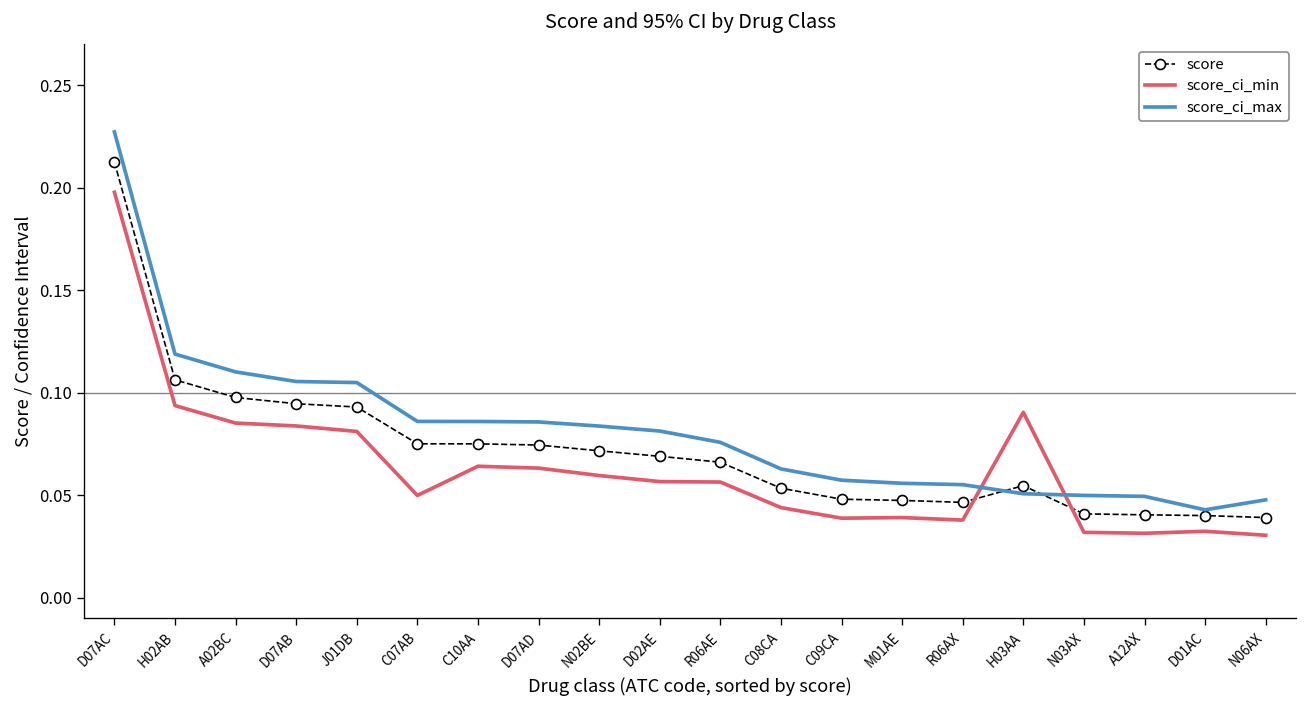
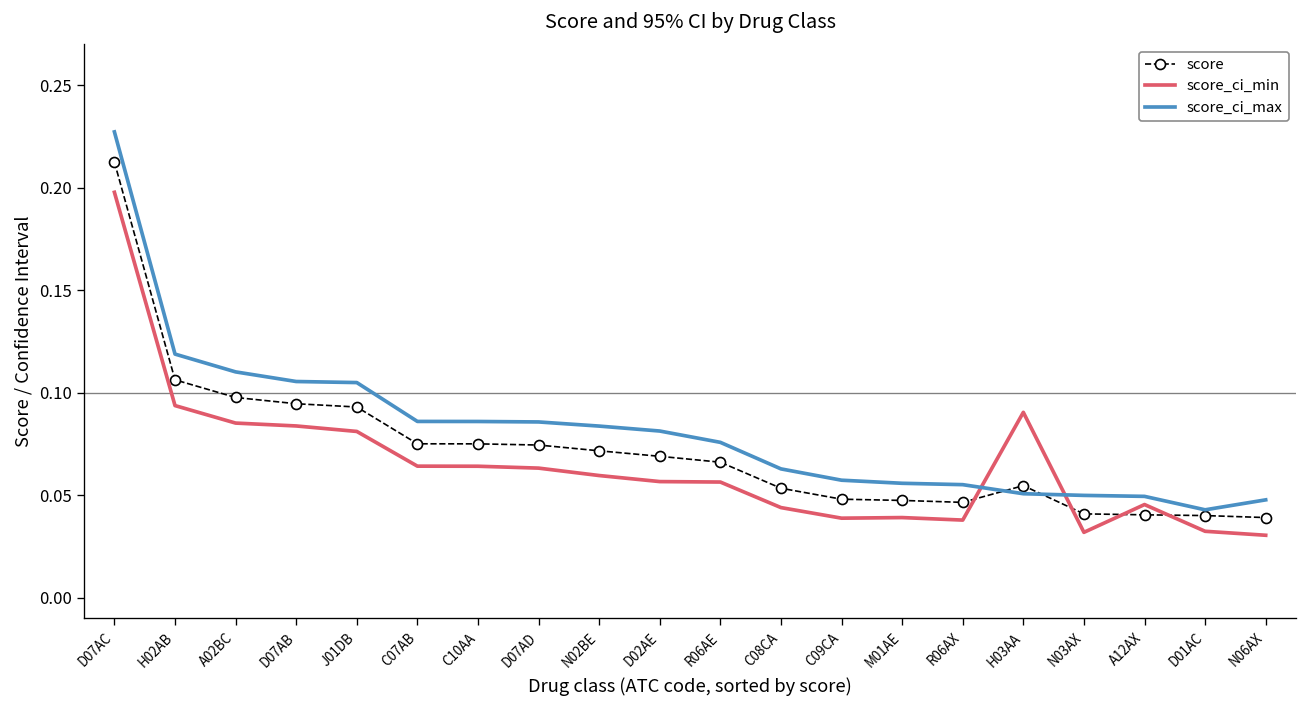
  {
    "score": {
      "D07AC": 0.213,
      "H02AB": 0.106,
      "A02BC": 0.098,
      "D07AB": 0.095,
      "J01DB": 0.093,
      "C07AB": 0.075,
      "C10AA": 0.075,
      "D07AD": 0.075,
      "N02BE": 0.072,
      "D02AE": 0.069,
      "R06AE": 0.066,
      "C08CA": 0.053,
      "C09CA": 0.048,
      "M01AE": 0.048,
      "R06AX": 0.047,
      "H03AA": 0.055,
      "N03AX": 0.041,
      "A12AX": 0.041,
      "D01AC": 0.040,
      "N06AX": 0.039
    },
    "score_ci_min": {
      "D07AC": 0.198,
      "H02AB": 0.094,
      "A02BC": 0.085,
      "D07AB": 0.084,
      "J01DB": 0.081,
-     "C07AB": 0.050,
+     "C07AB": 0.064,
      "C10AA": 0.064,
      "D07AD": 0.063,
      "N02BE": 0.060,
      "D02AE": 0.057,
      "R06AE": 0.057,
      "C08CA": 0.044,
      "C09CA": 0.039,
      "M01AE": 0.039,
      "R06AX": 0.038,
      "H03AA": 0.090,
      "N03AX": 0.032,
-     "A12AX": 0.032,
+     "A12AX": 0.046,
      "D01AC": 0.032,
      "N06AX": 0.031
    },
    "score_ci_max": {
      "D07AC": 0.227,
      "H02AB": 0.119,
      "A02BC": 0.110,
      "D07AB": 0.106,
      "J01DB": 0.105,
      "C07AB": 0.086,
      "C10AA": 0.086,
      "D07AD": 0.086,
      "N02BE": 0.084,
      "D02AE": 0.081,
      "R06AE": 0.076,
      "C08CA": 0.063,
      "C09CA": 0.057,
      "M01AE": 0.056,
      "R06AX": 0.055,
      "H03AA": 0.051,
      "N03AX": 0.050,
      "A12AX": 0.050,
      "D01AC": 0.043,
      "N06AX": 0.048
    }
  }
